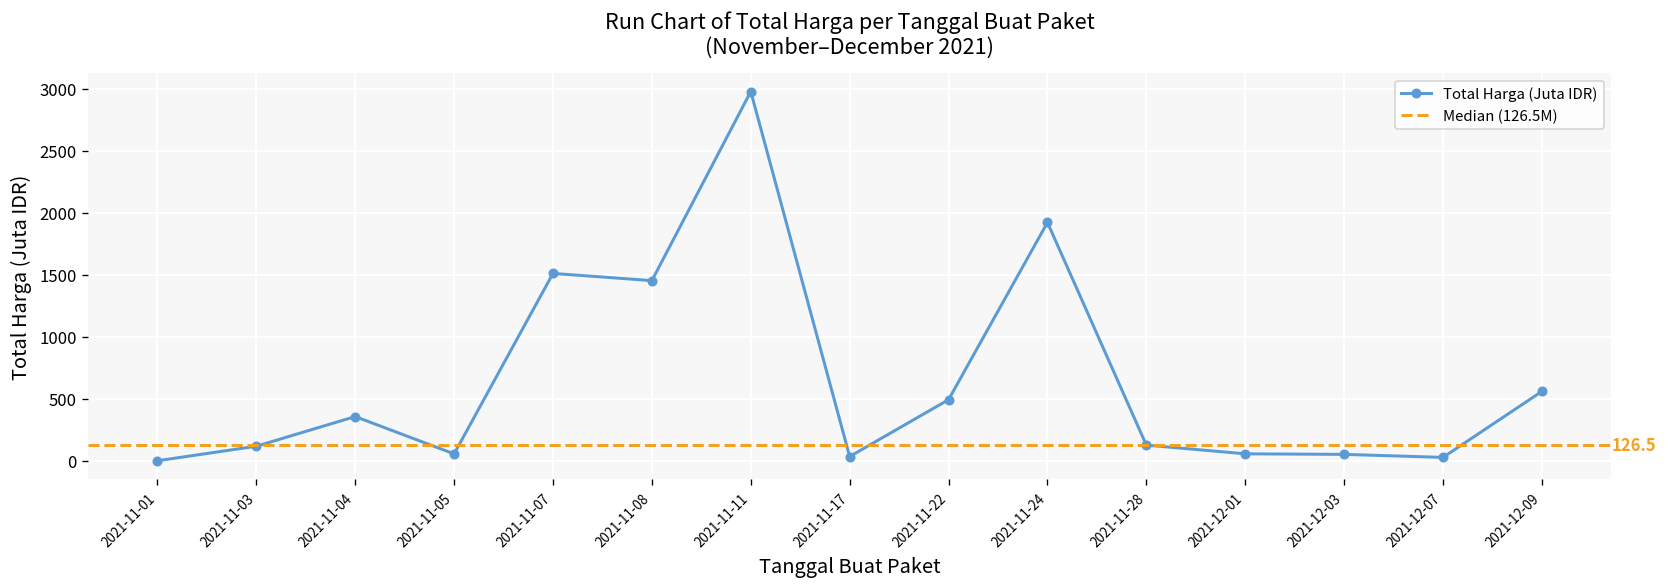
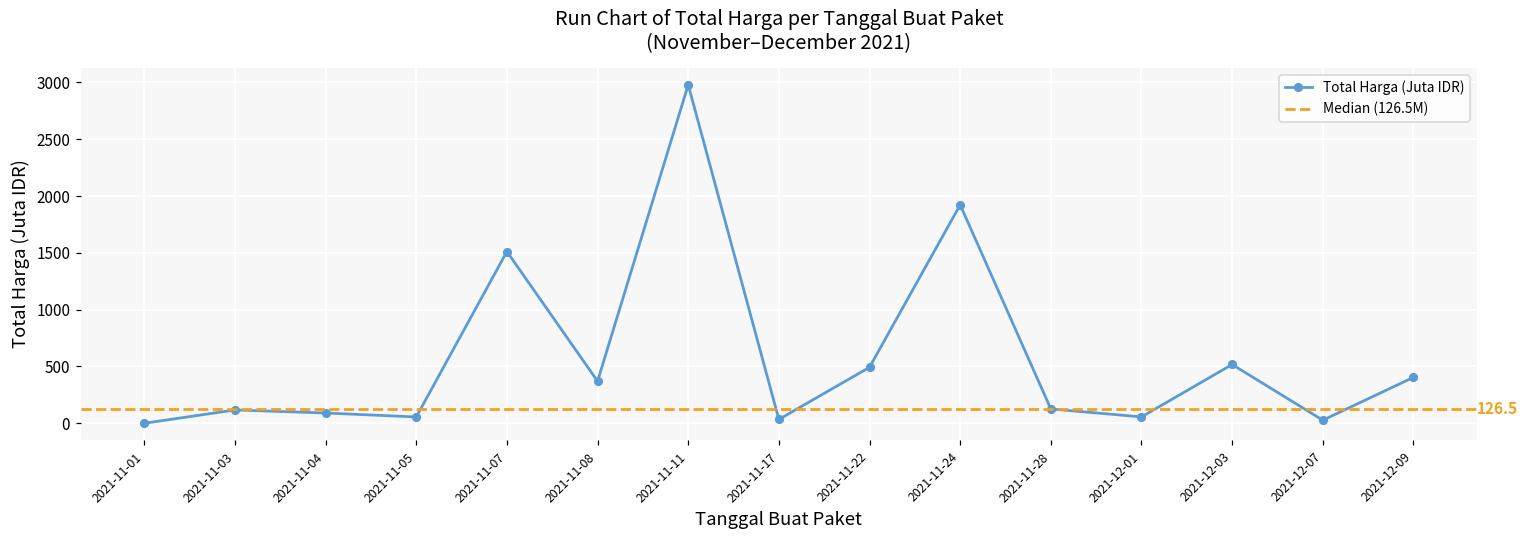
  {
    "2021-11-01": 0,
    "2021-11-03": 120,
-   "2021-11-04": 360,
+   "2021-11-04": 90,
    "2021-11-05": 60,
    "2021-11-07": 1510,
-   "2021-11-08": 1450,
+   "2021-11-08": 370,
    "2021-11-11": 2980,
    "2021-11-17": 30,
    "2021-11-22": 490,
    "2021-11-24": 1920,
    "2021-11-28": 130,
    "2021-12-01": 60,
-   "2021-12-03": 50,
+   "2021-12-03": 520,
    "2021-12-07": 30,
-   "2021-12-09": 560
+   "2021-12-09": 400
  }
